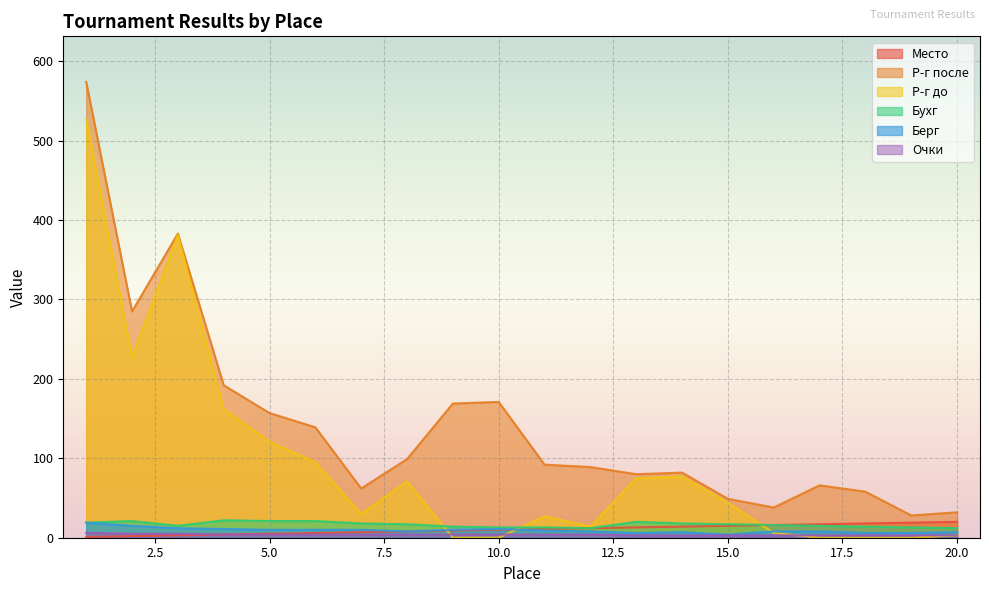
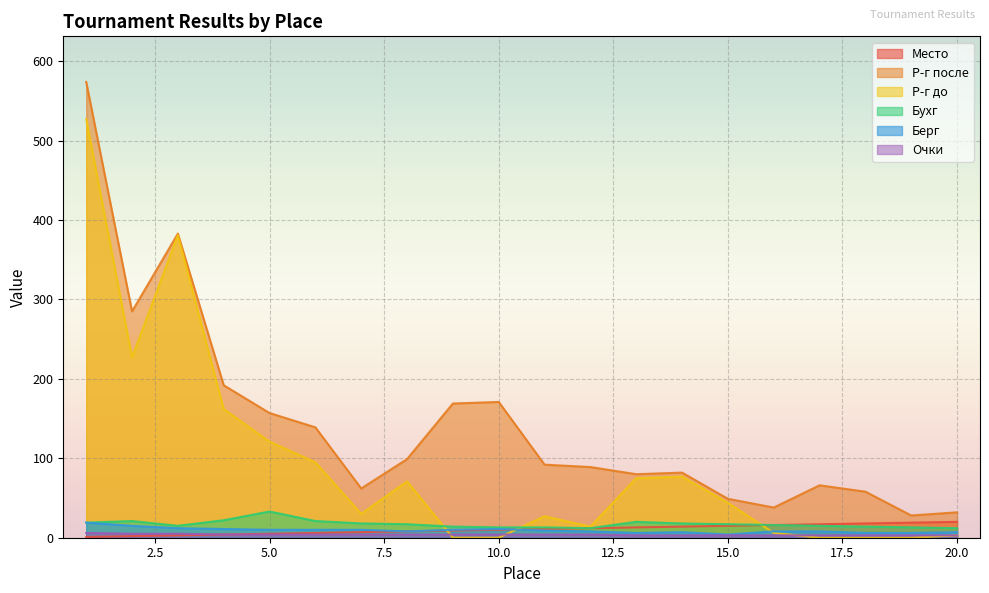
  {
    "Бухг": {
-     "5.0": 20,
+     "5.0": 30,
      "20.0": 10
    },
    "Берг": {
      "5.0": 10,
      "20.0": 10
    },
    "Очки": {
      "10.0": 0
    }
  }
